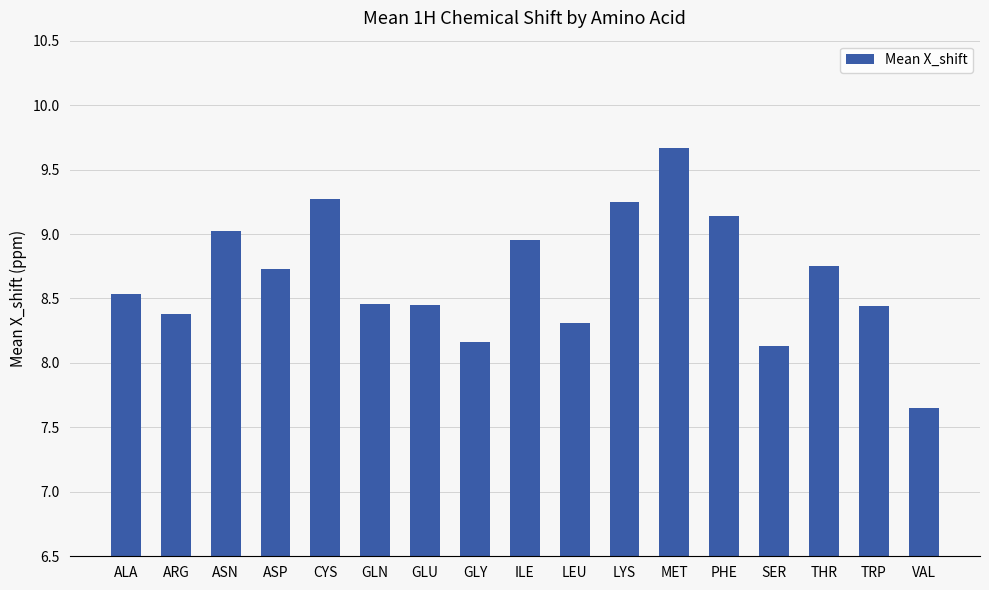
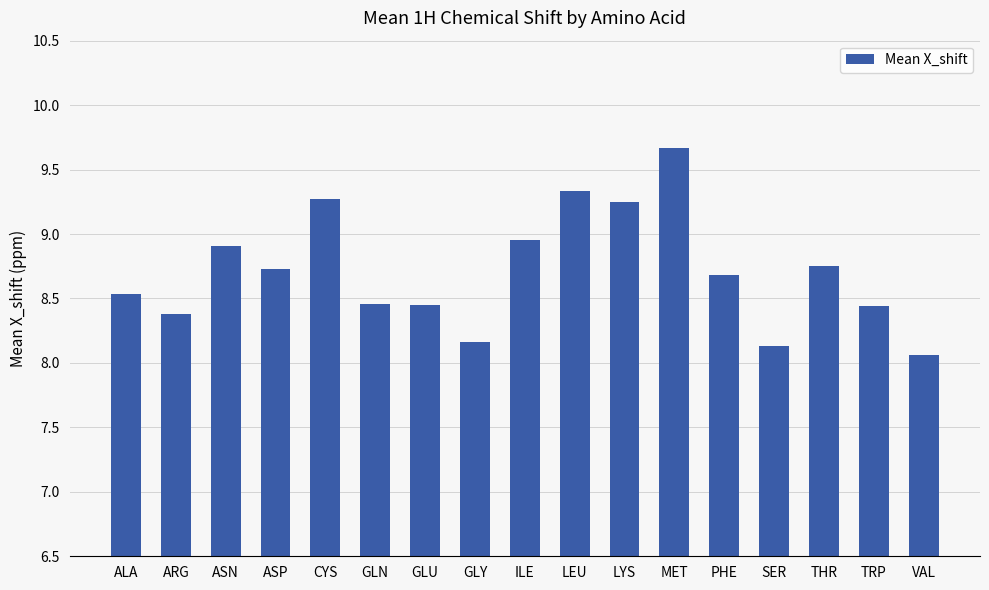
  {
    "ALA": 8.54,
    "ARG": 8.38,
-   "ASN": 9.02,
+   "ASN": 8.91,
    "ASP": 8.73,
    "CYS": 9.27,
    "GLN": 8.45,
    "GLU": 8.45,
    "GLY": 8.17,
    "ILE": 8.95,
-   "LEU": 8.31,
+   "LEU": 9.33,
    "LYS": 9.25,
    "MET": 9.67,
-   "PHE": 9.14,
+   "PHE": 8.68,
    "SER": 8.13,
    "THR": 8.75,
    "TRP": 8.45,
-   "VAL": 7.65
+   "VAL": 8.07
  }
